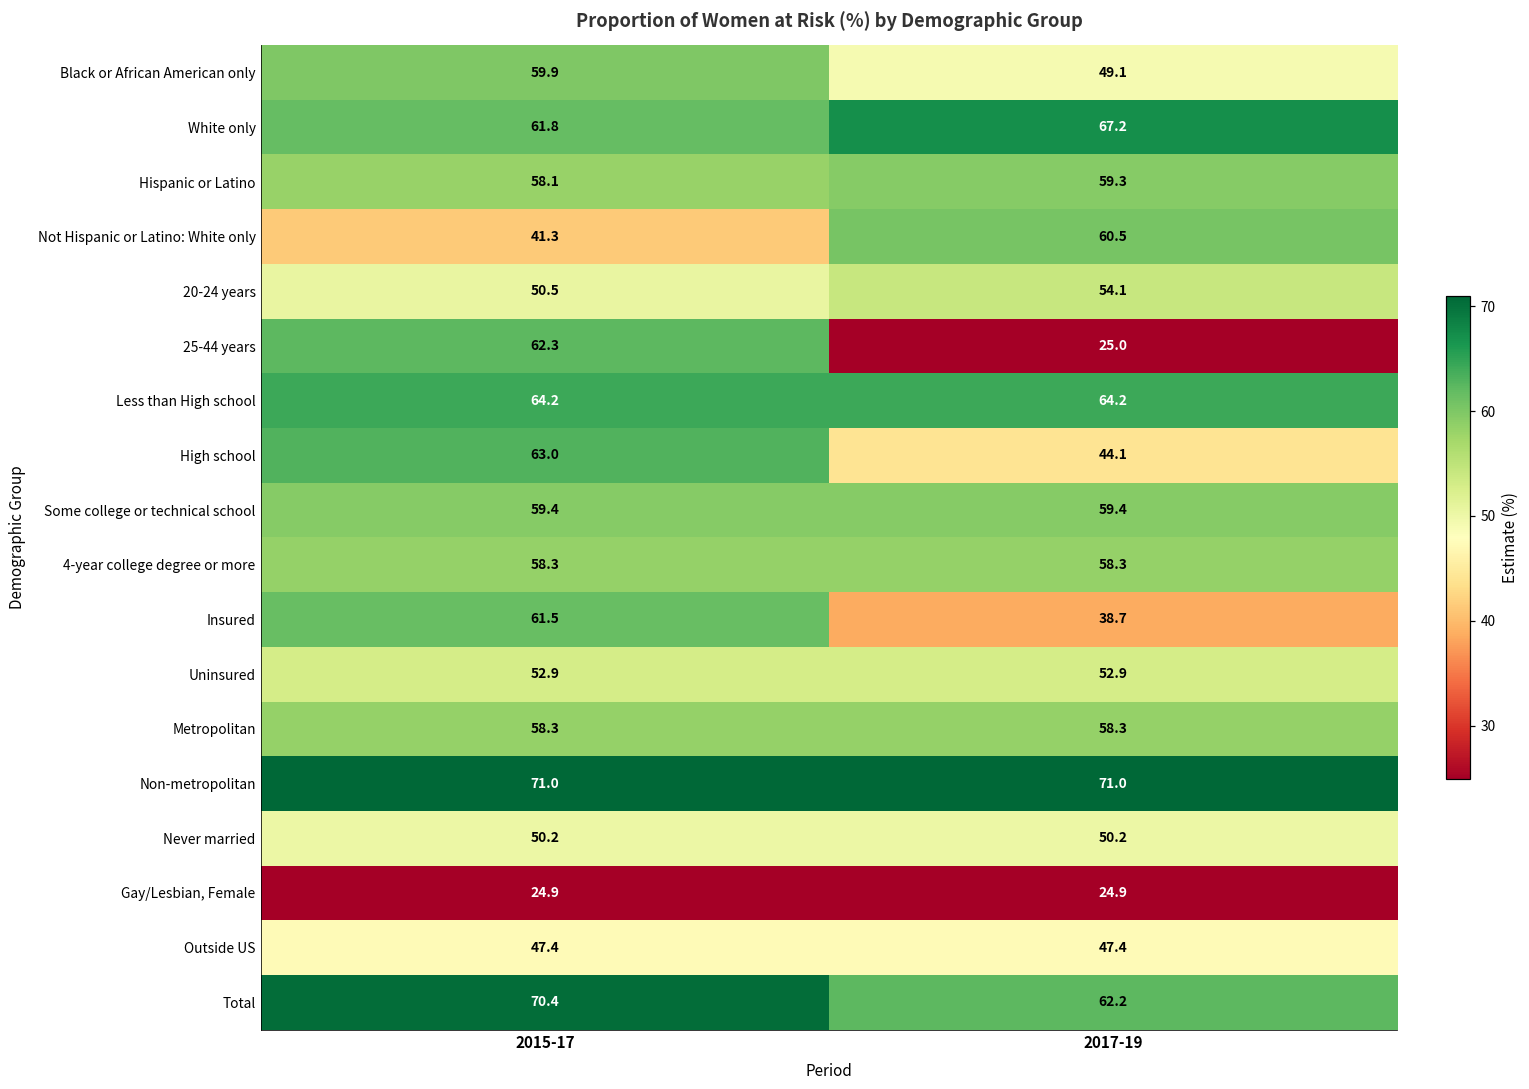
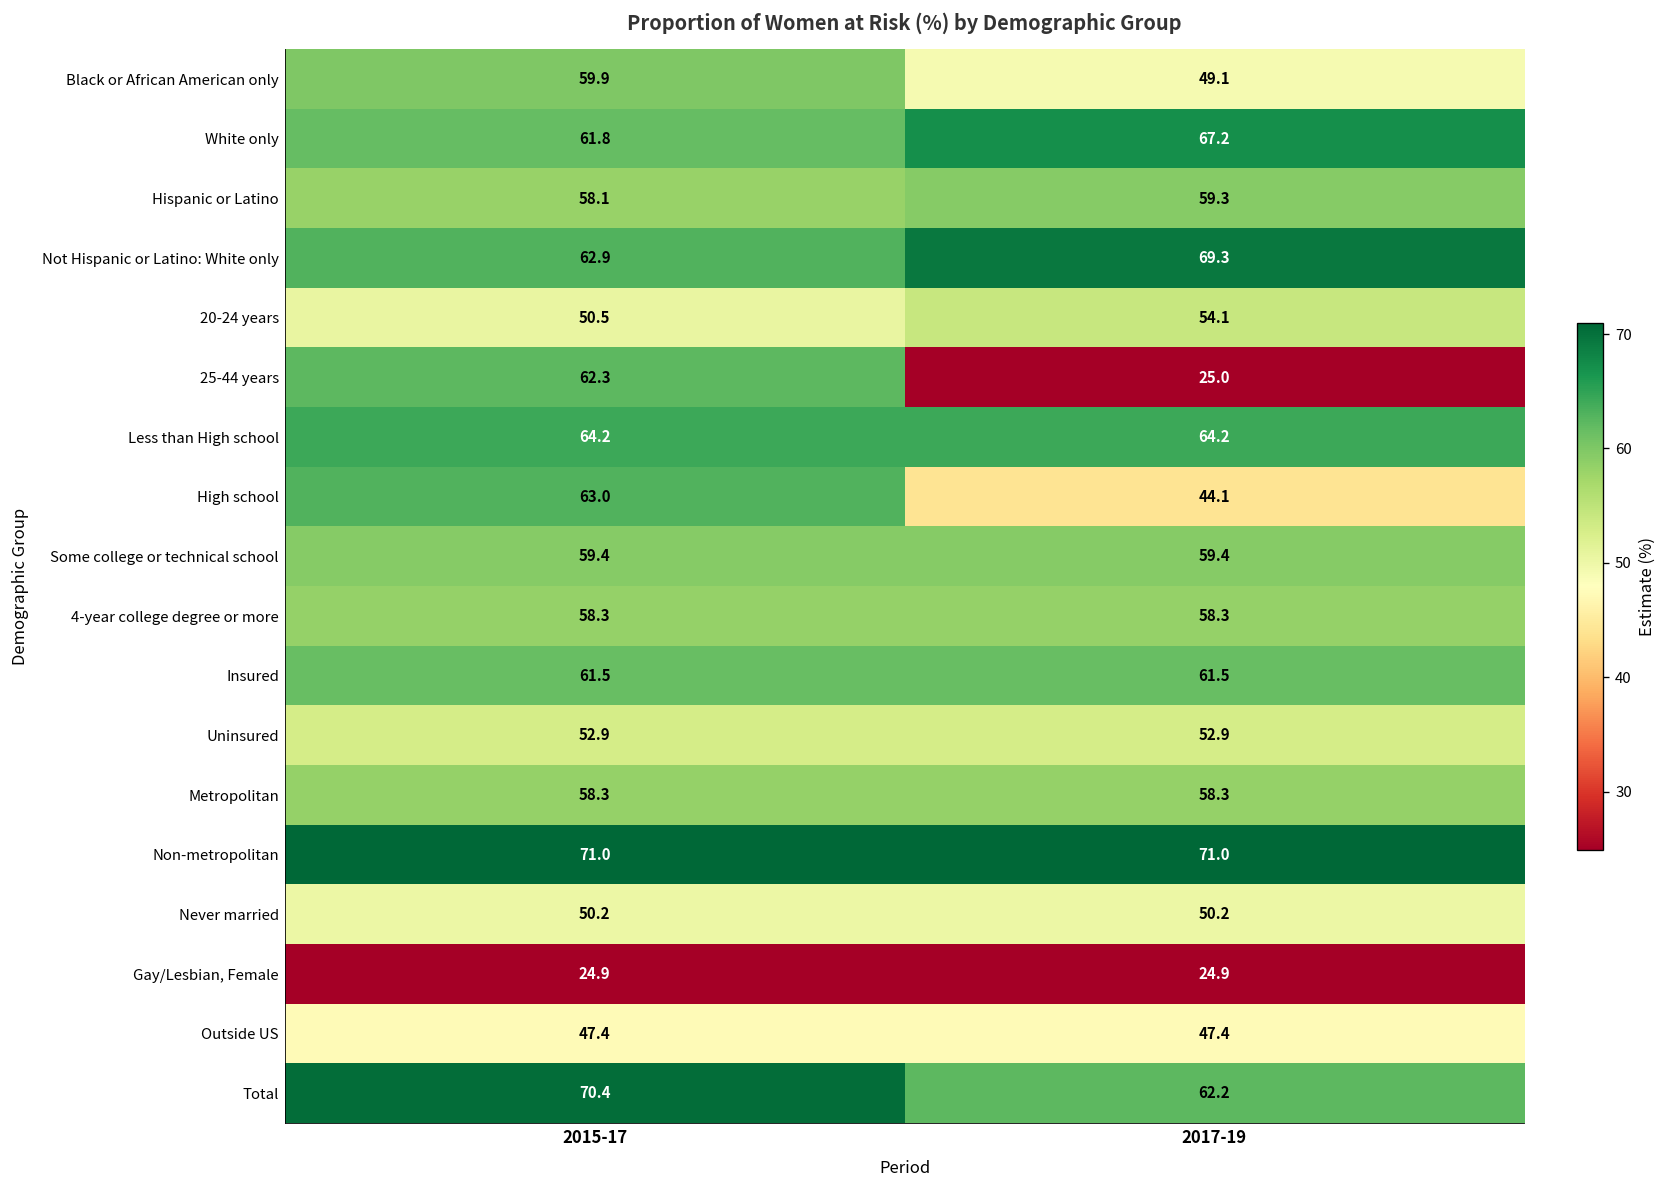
  {
    "Black or African American only": {
      "2015-17": 59.9,
      "2017-19": 49.1
    },
    "White only": {
      "2015-17": 61.8,
      "2017-19": 67.2
    },
    "Hispanic or Latino": {
      "2015-17": 58.1,
      "2017-19": 59.3
    },
    "Not Hispanic or Latino: White only": {
-     "2015-17": 41.3,
-     "2017-19": 60.5
+     "2015-17": 62.9,
+     "2017-19": 69.3
    },
    "20-24 years": {
      "2015-17": 50.5,
      "2017-19": 54.1
    },
    "25-44 years": {
      "2015-17": 62.3,
      "2017-19": 25.0
    },
    "Less than High school": {
      "2015-17": 64.2,
      "2017-19": 64.2
    },
    "High school": {
      "2015-17": 63.0,
      "2017-19": 44.1
    },
    "Some college or technical school": {
      "2015-17": 59.4,
      "2017-19": 59.4
    },
    "4-year college degree or more": {
      "2015-17": 58.3,
      "2017-19": 58.3
    },
    "Insured": {
      "2015-17": 61.5,
-     "2017-19": 38.7
+     "2017-19": 61.5
    },
    "Uninsured": {
      "2015-17": 52.9,
      "2017-19": 52.9
    },
    "Metropolitan": {
      "2015-17": 58.3,
      "2017-19": 58.3
    },
    "Non-metropolitan": {
      "2015-17": 71.0,
      "2017-19": 71.0
    },
    "Never married": {
      "2015-17": 50.2,
      "2017-19": 50.2
    },
    "Gay/Lesbian, Female": {
      "2015-17": 24.9,
      "2017-19": 24.9
    },
    "Outside US": {
      "2015-17": 47.4,
      "2017-19": 47.4
    },
    "Total": {
      "2015-17": 70.4,
      "2017-19": 62.2
    }
  }
